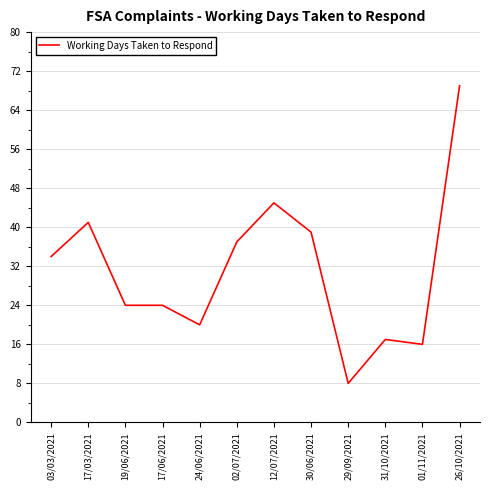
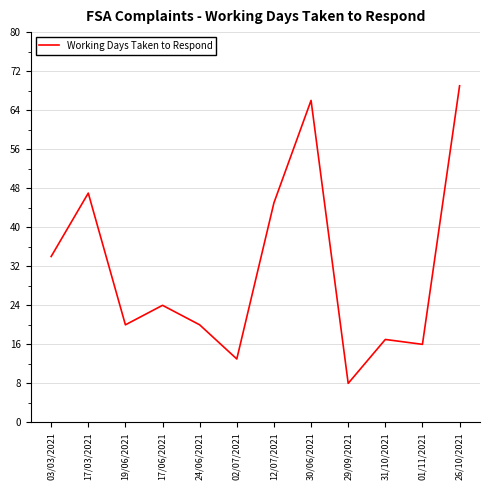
  {
    "03/03/2021": 34,
-   "17/03/2021": 41,
-   "19/06/2021": 24,
+   "17/03/2021": 47,
+   "19/06/2021": 20,
    "17/06/2021": 24,
    "24/06/2021": 20,
-   "02/07/2021": 37,
+   "02/07/2021": 13,
    "12/07/2021": 45,
-   "30/06/2021": 39,
+   "30/06/2021": 66,
    "29/09/2021": 8,
    "31/10/2021": 17,
    "01/11/2021": 16,
    "26/10/2021": 69
  }
